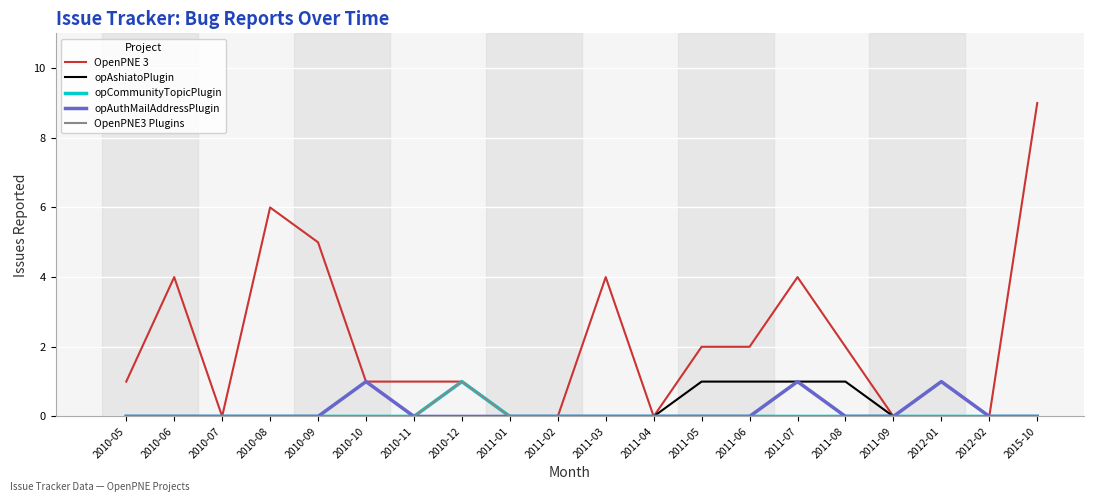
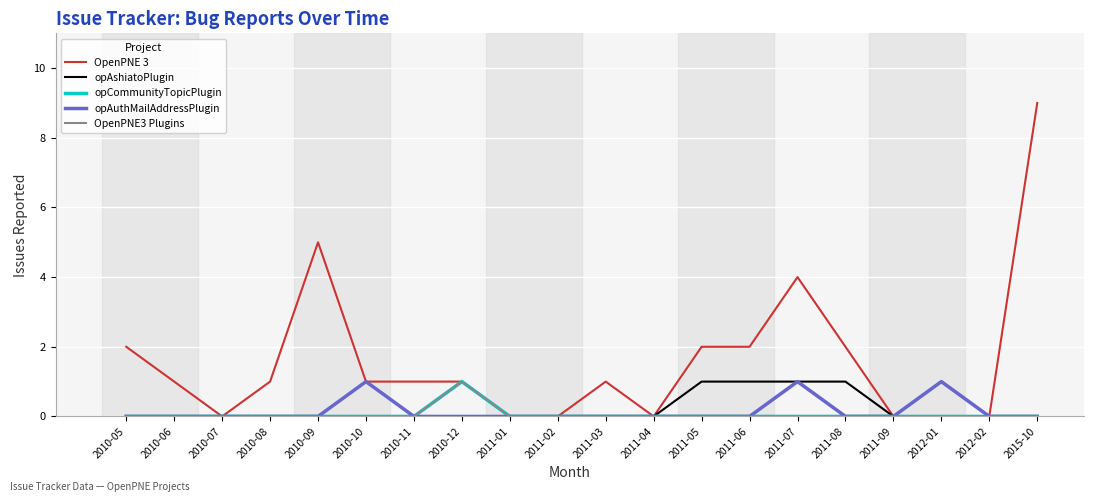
  {
    "OpenPNE 3": {
-     "2010-05": 1,
-     "2010-06": 4,
-     "2010-08": 6,
+     "2010-05": 2,
+     "2010-06": 1,
+     "2010-08": 1,
      "2010-09": 5,
      "2010-11": 1,
-     "2011-03": 4,
+     "2011-03": 1,
      "2011-05": 2,
      "2011-06": 2,
      "2011-07": 4,
      "2011-08": 2,
      "2015-10": 9
    },
    "opAshiatoPlugin": {
      "2011-05": 1,
      "2011-06": 1,
      "2011-08": 1
    },
    "OpenPNE3 Plugins": {
      "2011-07": 0
    }
  }
